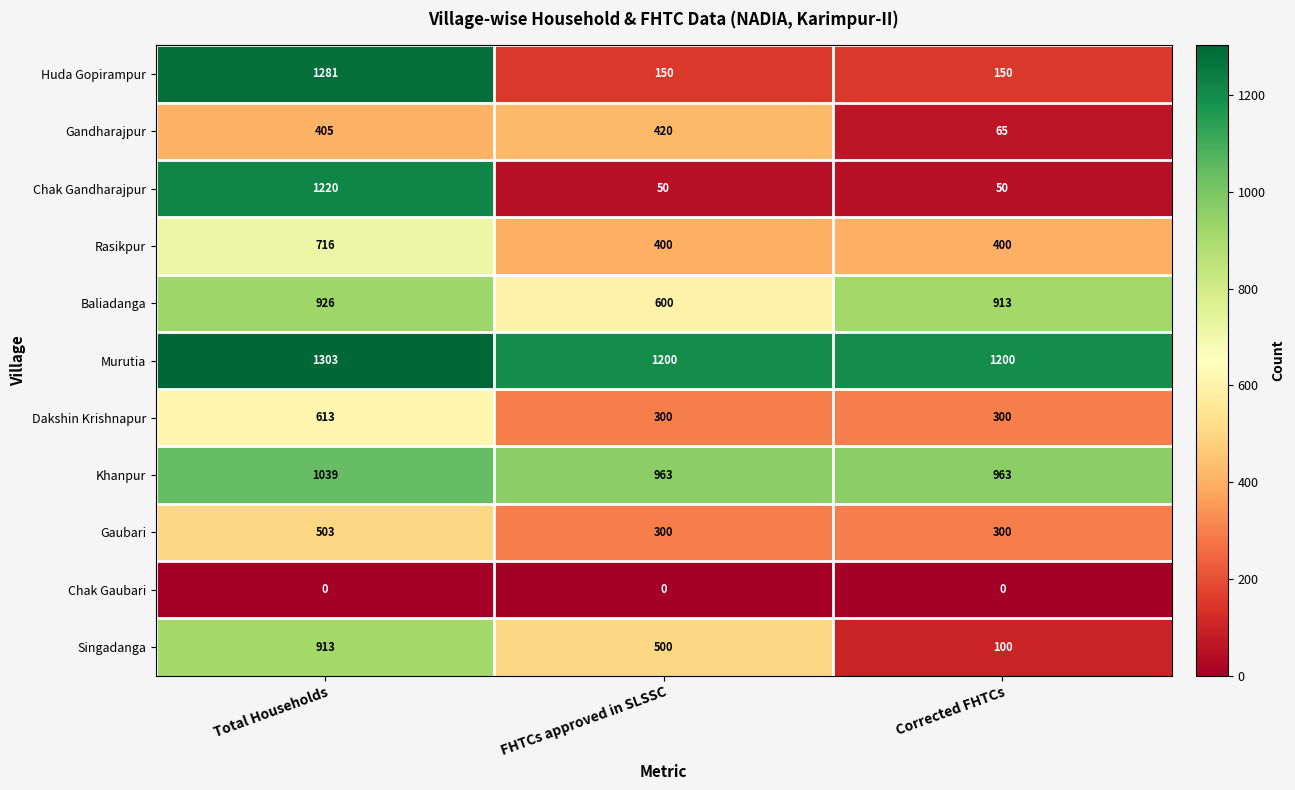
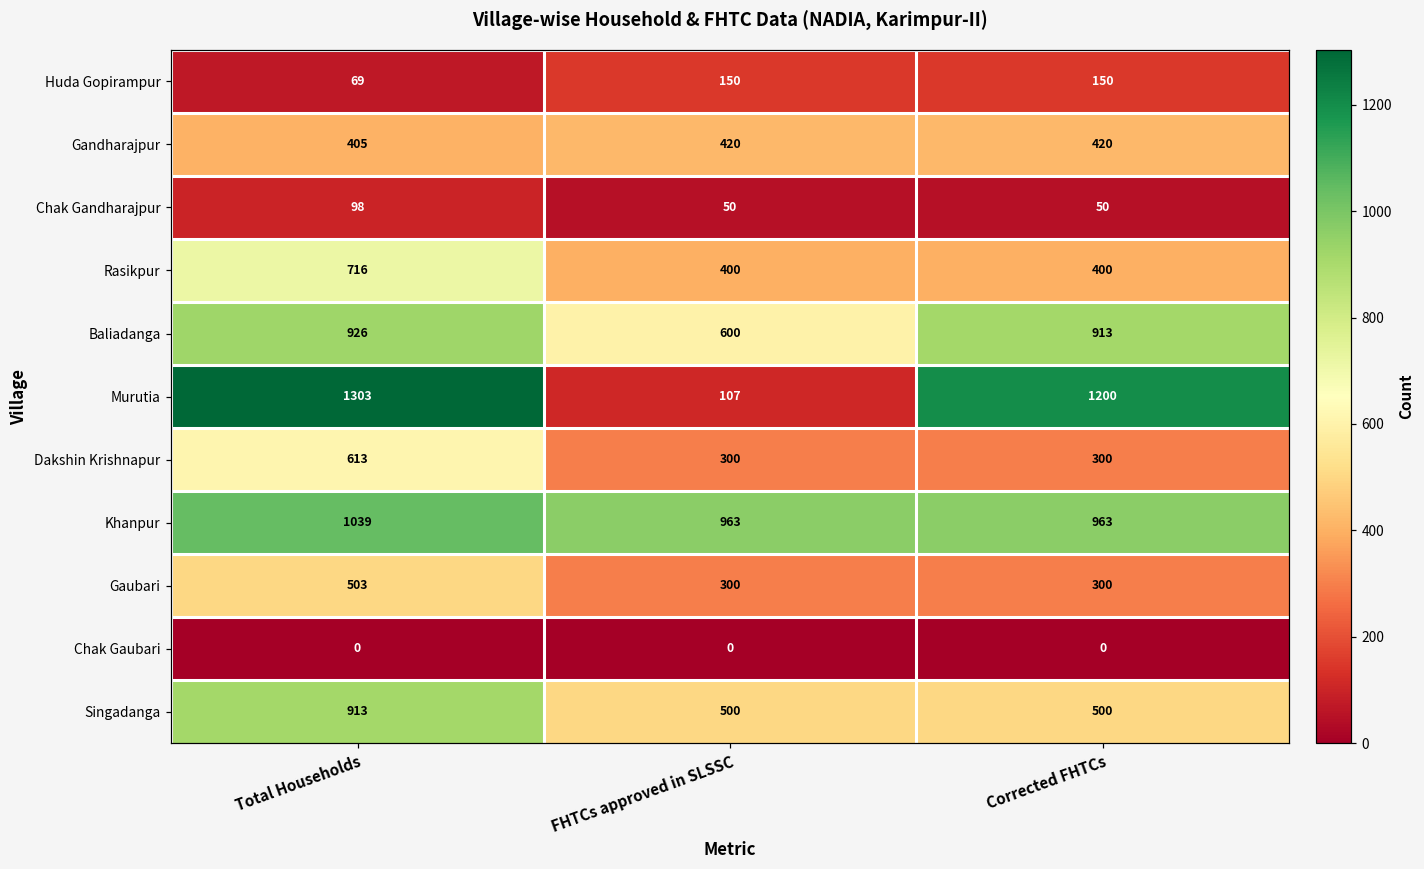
  {
    "Huda Gopirampur": {
-     "Total Households": 1281,
+     "Total Households": 69,
      "FHTCs approved in SLSSC": 150,
      "Corrected FHTCs": 150
    },
    "Gandharajpur": {
      "Total Households": 405,
      "FHTCs approved in SLSSC": 420,
-     "Corrected FHTCs": 65
+     "Corrected FHTCs": 420
    },
    "Chak Gandharajpur": {
-     "Total Households": 1220,
+     "Total Households": 98,
      "FHTCs approved in SLSSC": 50,
      "Corrected FHTCs": 50
    },
    "Rasikpur": {
      "Total Households": 716,
      "FHTCs approved in SLSSC": 400,
      "Corrected FHTCs": 400
    },
    "Baliadanga": {
      "Total Households": 926,
      "FHTCs approved in SLSSC": 600,
      "Corrected FHTCs": 913
    },
    "Murutia": {
      "Total Households": 1303,
-     "FHTCs approved in SLSSC": 1200,
+     "FHTCs approved in SLSSC": 107,
      "Corrected FHTCs": 1200
    },
    "Dakshin Krishnapur": {
      "Total Households": 613,
      "FHTCs approved in SLSSC": 300,
      "Corrected FHTCs": 300
    },
    "Khanpur": {
      "Total Households": 1039,
      "FHTCs approved in SLSSC": 963,
      "Corrected FHTCs": 963
    },
    "Gaubari": {
      "Total Households": 503,
      "FHTCs approved in SLSSC": 300,
      "Corrected FHTCs": 300
    },
    "Chak Gaubari": {
      "Total Households": 0,
      "FHTCs approved in SLSSC": 0,
      "Corrected FHTCs": 0
    },
    "Singadanga": {
      "Total Households": 913,
      "FHTCs approved in SLSSC": 500,
-     "Corrected FHTCs": 100
+     "Corrected FHTCs": 500
    }
  }
